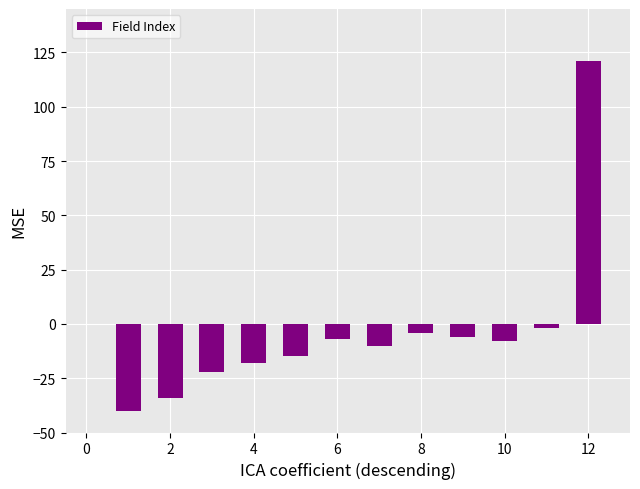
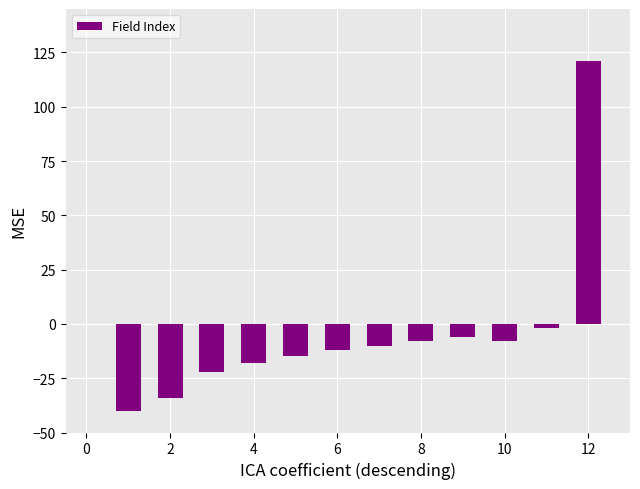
  {
    "2": -34,
    "4": -18,
-   "6": -7,
-   "8": -4,
+   "6": -12,
+   "8": -8,
    "10": -8,
    "12": 121
  }
